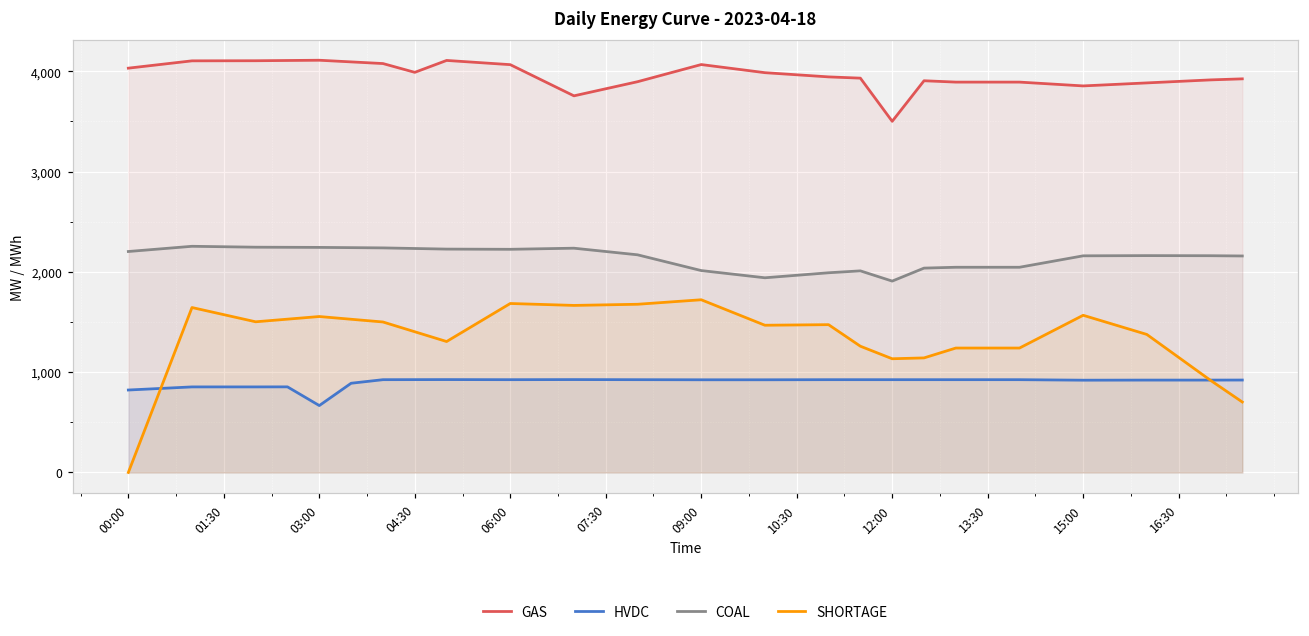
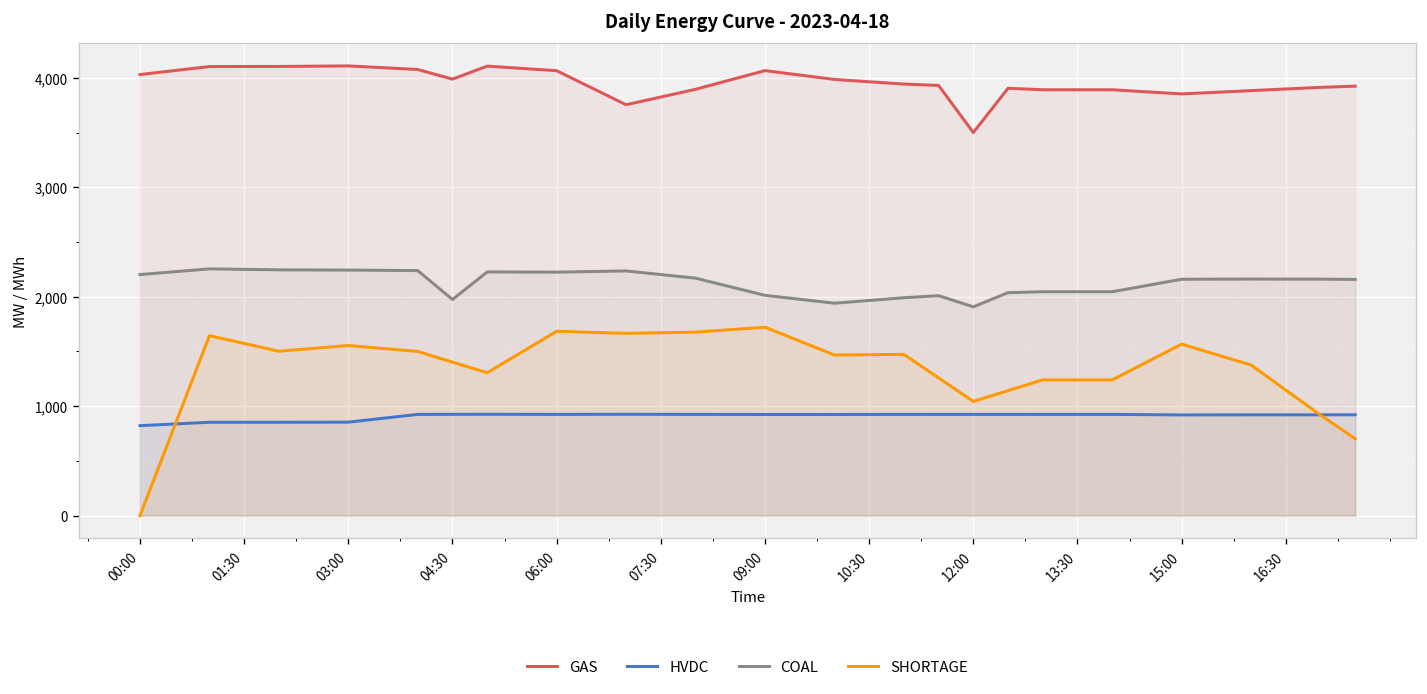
  {
    "GAS": {
      "00:00": "4,000",
      "01:30": "4,100",
      "03:00": "4,100",
      "04:30": "4,000",
      "06:00": "4,100",
      "07:30": "3,800",
      "09:00": "4,100",
      "10:30": "4,000",
      "12:00": "3,500",
      "13:30": "3,900",
      "15:00": "3,900",
      "16:30": "3,900"
    },
    "HVDC": {
      "00:00": "800",
      "01:30": "900",
-     "03:00": "700",
+     "03:00": "900",
      "04:30": "900",
      "06:00": "900",
      "07:30": "900",
      "09:00": "900",
      "10:30": "900",
      "12:00": "900",
      "13:30": "900",
      "15:00": "900",
      "16:30": "900"
    },
    "COAL": {
      "00:00": "2,200",
      "01:30": "2,300",
      "03:00": "2,200",
-     "04:30": "2,200",
+     "04:30": "2,000",
      "06:00": "2,200",
      "07:30": "2,200",
      "09:00": "2,000",
      "10:30": "2,000",
      "12:00": "1,900",
      "13:30": "2,000",
      "15:00": "2,200",
      "16:30": "2,200"
    },
    "SHORTAGE": {
      "00:00": "0",
      "01:30": "1,600",
      "03:00": "1,600",
      "04:30": "1,400",
      "06:00": "1,700",
      "07:30": "1,700",
      "09:00": "1,700",
      "10:30": "1,500",
-     "12:00": "1,100",
+     "12:00": "1,000",
      "13:30": "1,200",
      "15:00": "1,600",
      "16:30": "1,100"
    }
  }
